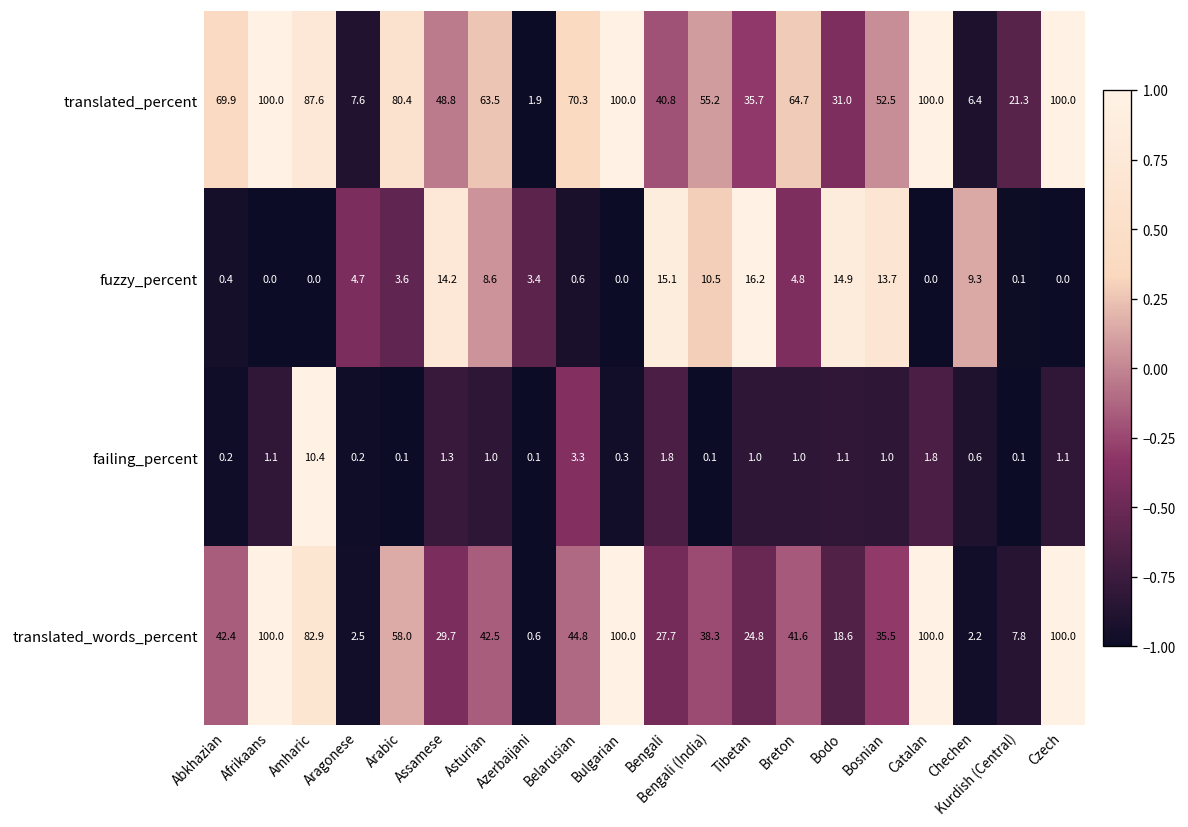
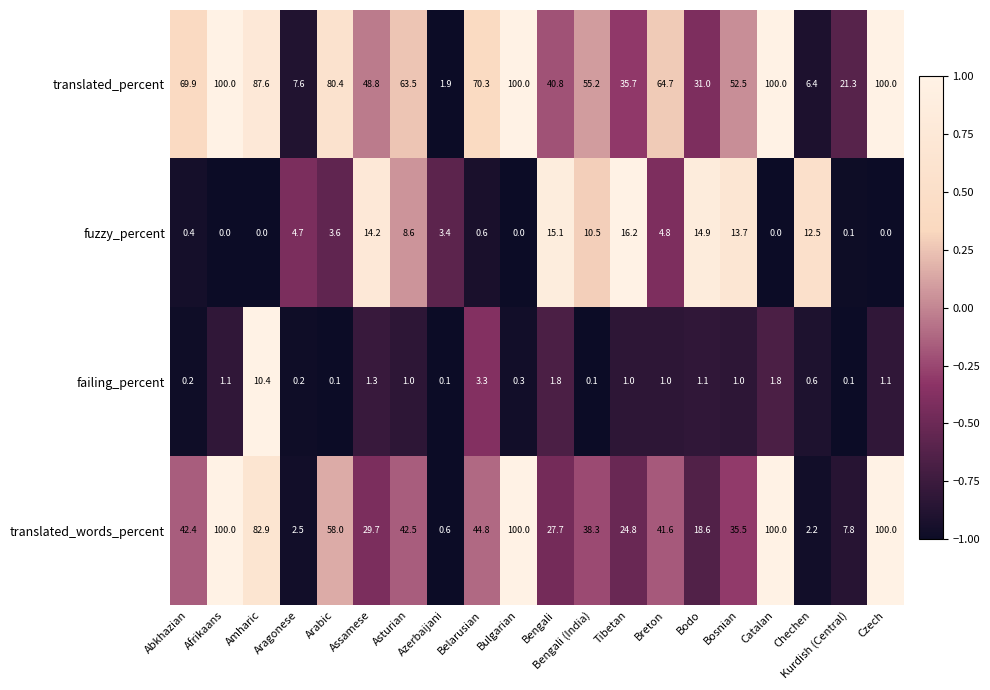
  {
    "translated_percent": {
      "Abkhazian": 69.9,
      "Afrikaans": 100.0,
      "Amharic": 87.6,
      "Aragonese": 7.6,
      "Arabic": 80.4,
      "Assamese": 48.8,
      "Asturian": 63.5,
      "Azerbaijani": 1.9,
      "Belarusian": 70.3,
      "Bulgarian": 100.0,
      "Bengali": 40.8,
      "Bengali (India)": 55.2,
      "Tibetan": 35.7,
      "Breton": 64.7,
      "Bodo": 31.0,
      "Bosnian": 52.5,
      "Catalan": 100.0,
      "Chechen": 6.4,
      "Kurdish (Central)": 21.3,
      "Czech": 100.0
    },
    "fuzzy_percent": {
      "Abkhazian": 0.4,
      "Afrikaans": 0.0,
      "Amharic": 0.0,
      "Aragonese": 4.7,
      "Arabic": 3.6,
      "Assamese": 14.2,
      "Asturian": 8.6,
      "Azerbaijani": 3.4,
      "Belarusian": 0.6,
      "Bulgarian": 0.0,
      "Bengali": 15.1,
      "Bengali (India)": 10.5,
      "Tibetan": 16.2,
      "Breton": 4.8,
      "Bodo": 14.9,
      "Bosnian": 13.7,
      "Catalan": 0.0,
-     "Chechen": 9.3,
+     "Chechen": 12.5,
      "Kurdish (Central)": 0.1,
      "Czech": 0.0
    },
    "failing_percent": {
      "Abkhazian": 0.2,
      "Afrikaans": 1.1,
      "Amharic": 10.4,
      "Aragonese": 0.2,
      "Arabic": 0.1,
      "Assamese": 1.3,
      "Asturian": 1.0,
      "Azerbaijani": 0.1,
      "Belarusian": 3.3,
      "Bulgarian": 0.3,
      "Bengali": 1.8,
      "Bengali (India)": 0.1,
      "Tibetan": 1.0,
      "Breton": 1.0,
      "Bodo": 1.1,
      "Bosnian": 1.0,
      "Catalan": 1.8,
      "Chechen": 0.6,
      "Kurdish (Central)": 0.1,
      "Czech": 1.1
    },
    "translated_words_percent": {
      "Abkhazian": 42.4,
      "Afrikaans": 100.0,
      "Amharic": 82.9,
      "Aragonese": 2.5,
      "Arabic": 58.0,
      "Assamese": 29.7,
      "Asturian": 42.5,
      "Azerbaijani": 0.6,
      "Belarusian": 44.8,
      "Bulgarian": 100.0,
      "Bengali": 27.7,
      "Bengali (India)": 38.3,
      "Tibetan": 24.8,
      "Breton": 41.6,
      "Bodo": 18.6,
      "Bosnian": 35.5,
      "Catalan": 100.0,
      "Chechen": 2.2,
      "Kurdish (Central)": 7.8,
      "Czech": 100.0
    }
  }
